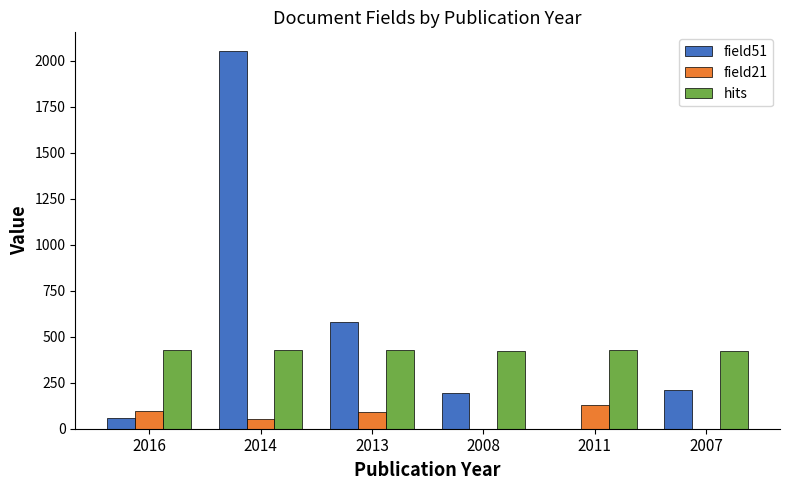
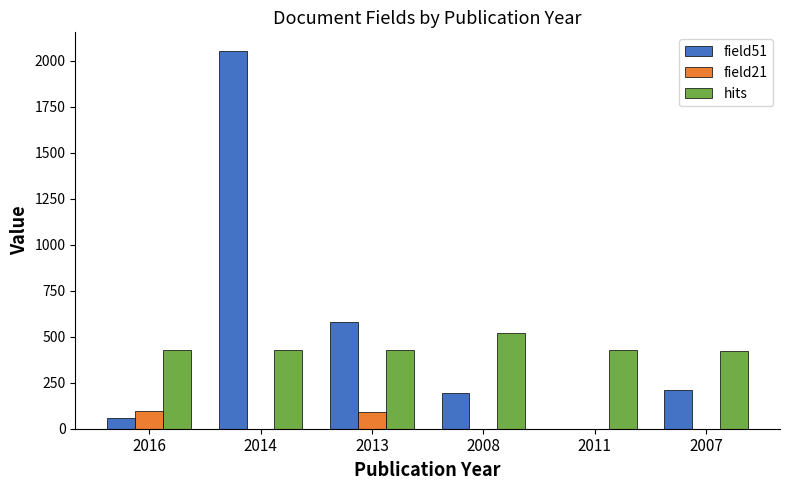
  {
    "field51": {
      "2016": 60,
      "2014": 2050,
      "2013": 580,
      "2008": 190,
      "2007": 210
    },
    "field21": {
      "2016": 100,
-     "2014": 50,
+     "2014": 0,
      "2013": 90,
-     "2011": 130
+     "2011": 0
    },
    "hits": {
      "2016": 430,
      "2014": 430,
      "2013": 430,
-     "2008": 420,
+     "2008": 520,
      "2011": 430,
      "2007": 420
    }
  }
